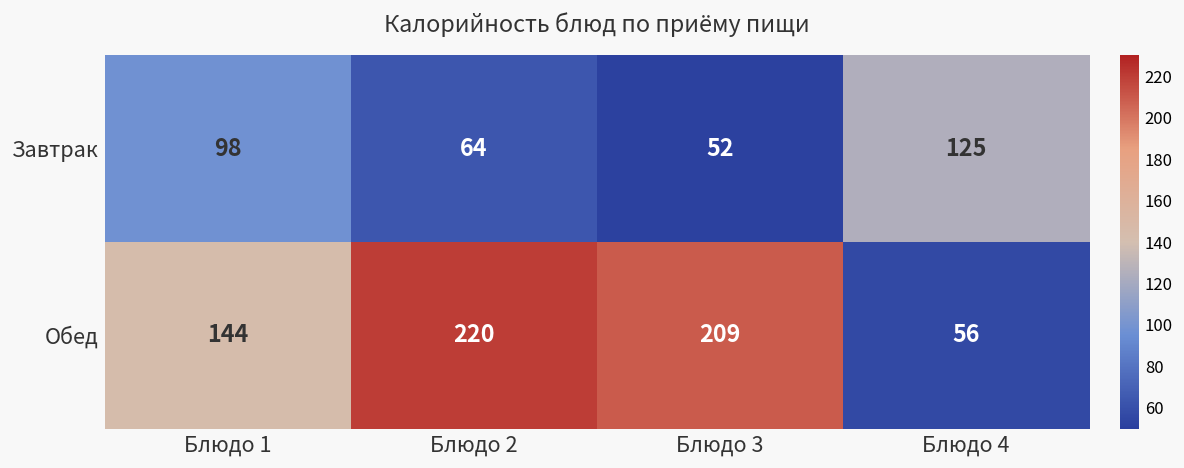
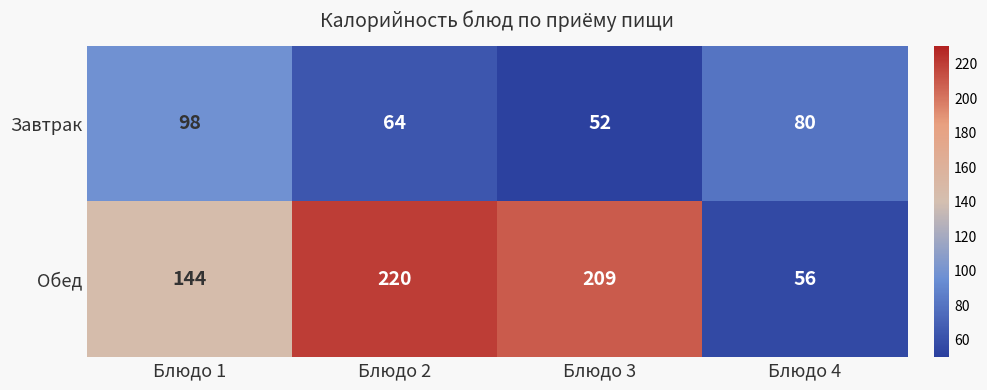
  {
    "Завтрак": {
      "Блюдо 1": 98,
      "Блюдо 2": 64,
      "Блюдо 3": 52,
-     "Блюдо 4": 125
+     "Блюдо 4": 80
    },
    "Обед": {
      "Блюдо 1": 144,
      "Блюдо 2": 220,
      "Блюдо 3": 209,
      "Блюдо 4": 56
    }
  }
